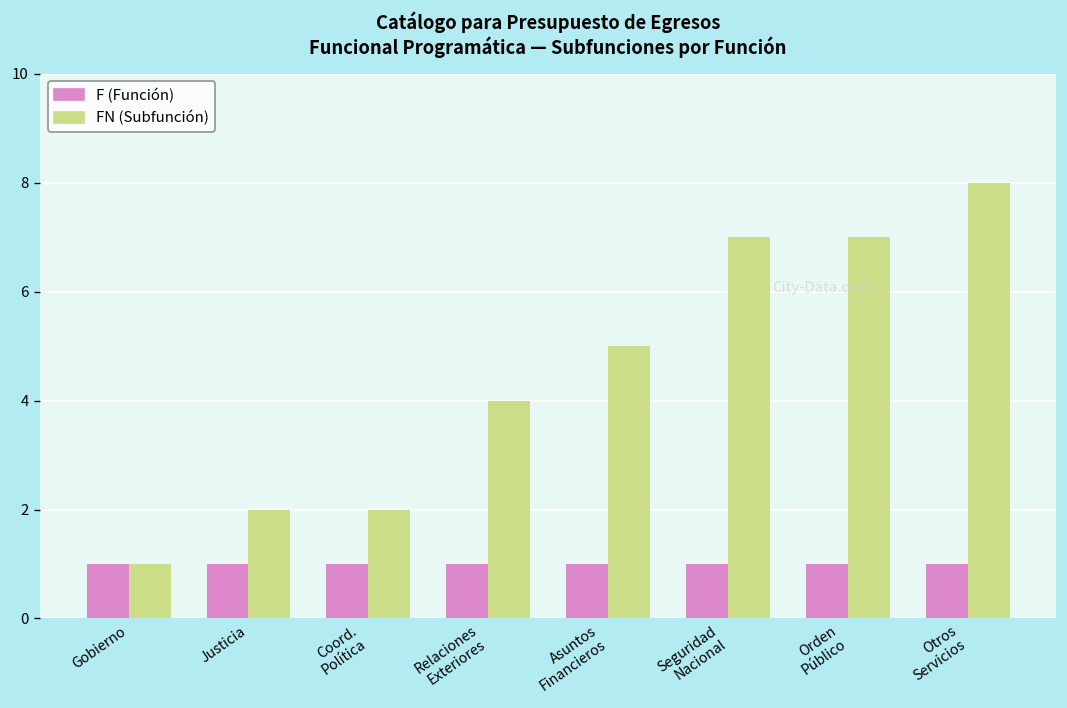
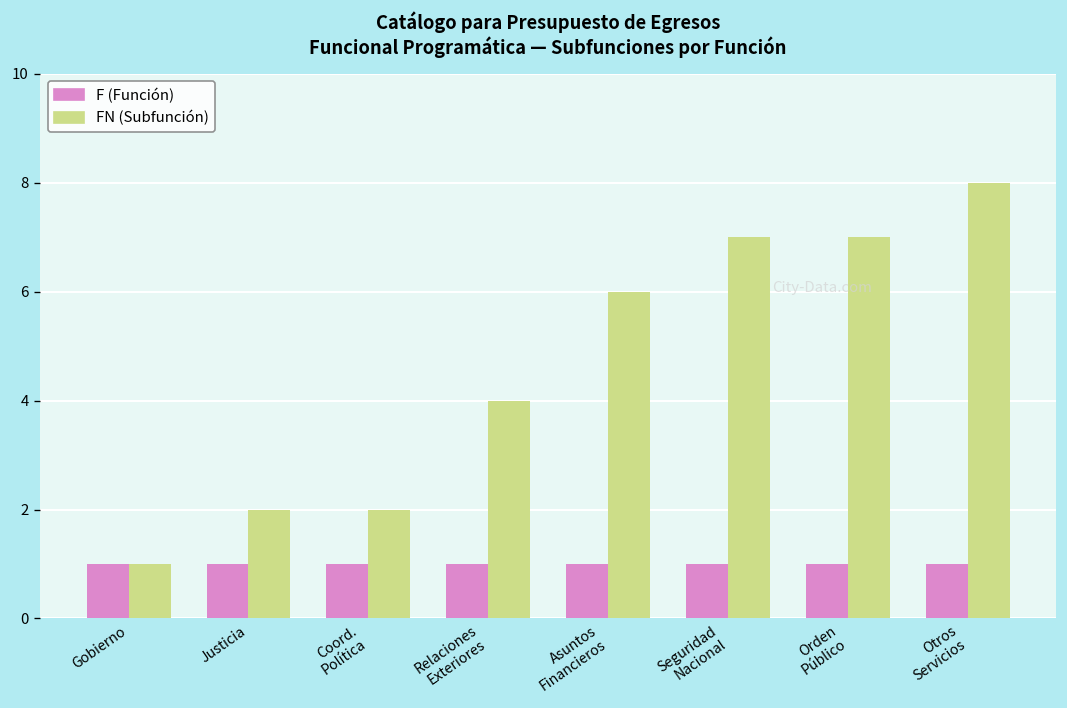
  {
    "F (Función)": {
      "Gobierno": 1,
      "Justicia": 1,
      "Coord. Política": 1,
      "Relaciones Exteriores": 1,
      "Asuntos Financieros": 1,
      "Seguridad Nacional": 1,
      "Orden Público": 1,
      "Otros Servicios": 1
    },
    "FN (Subfunción)": {
      "Gobierno": 1,
      "Justicia": 2,
      "Coord. Política": 2,
      "Relaciones Exteriores": 4,
-     "Asuntos Financieros": 5,
+     "Asuntos Financieros": 6,
      "Seguridad Nacional": 7,
      "Orden Público": 7,
      "Otros Servicios": 8
    }
  }
